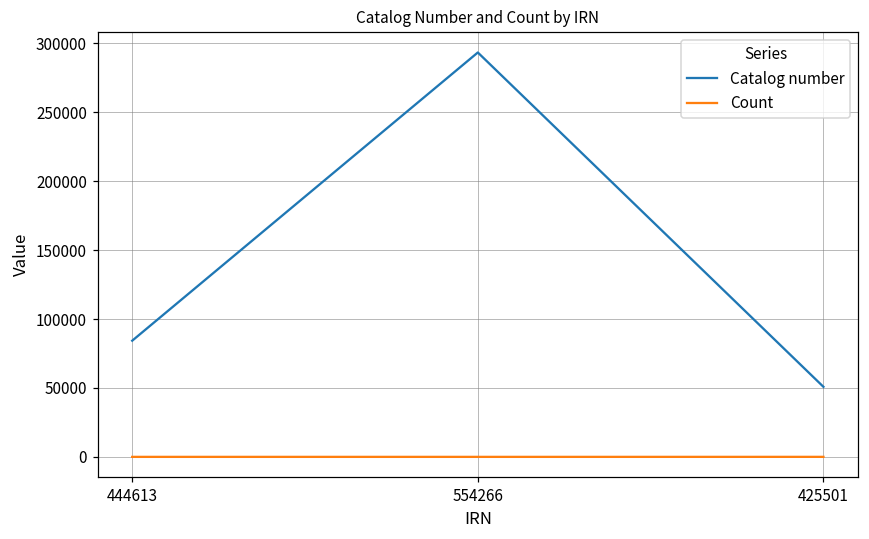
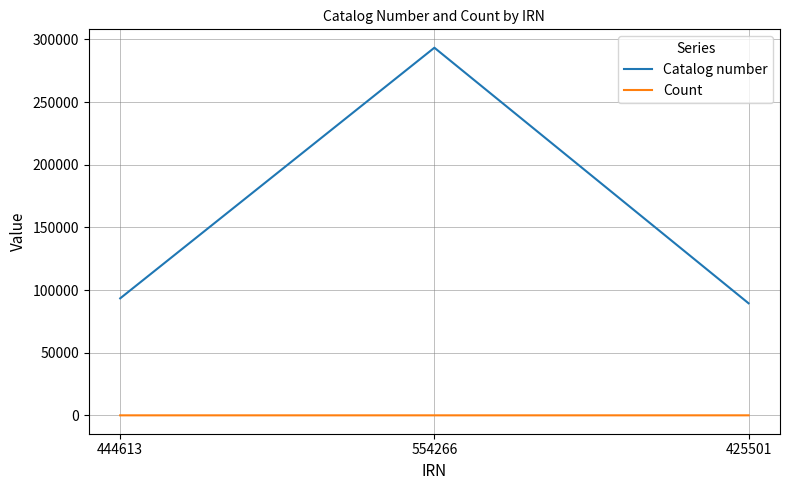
  {
    "Catalog number": {
-     "444613": 84000,
+     "444613": 93000,
      "554266": 293000,
-     "425501": 51000
+     "425501": 89000
    },
    "Count": {
      "444613": 0,
      "554266": 0,
      "425501": 0
    }
  }
